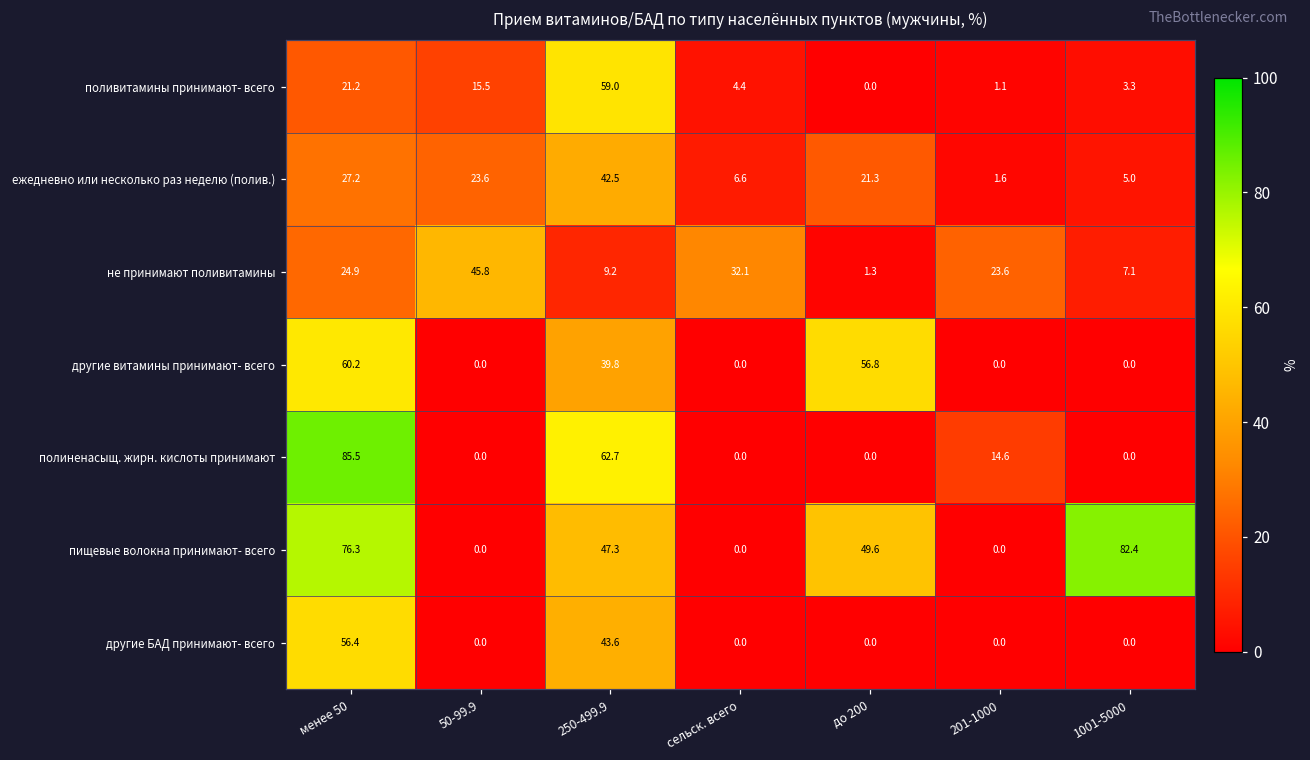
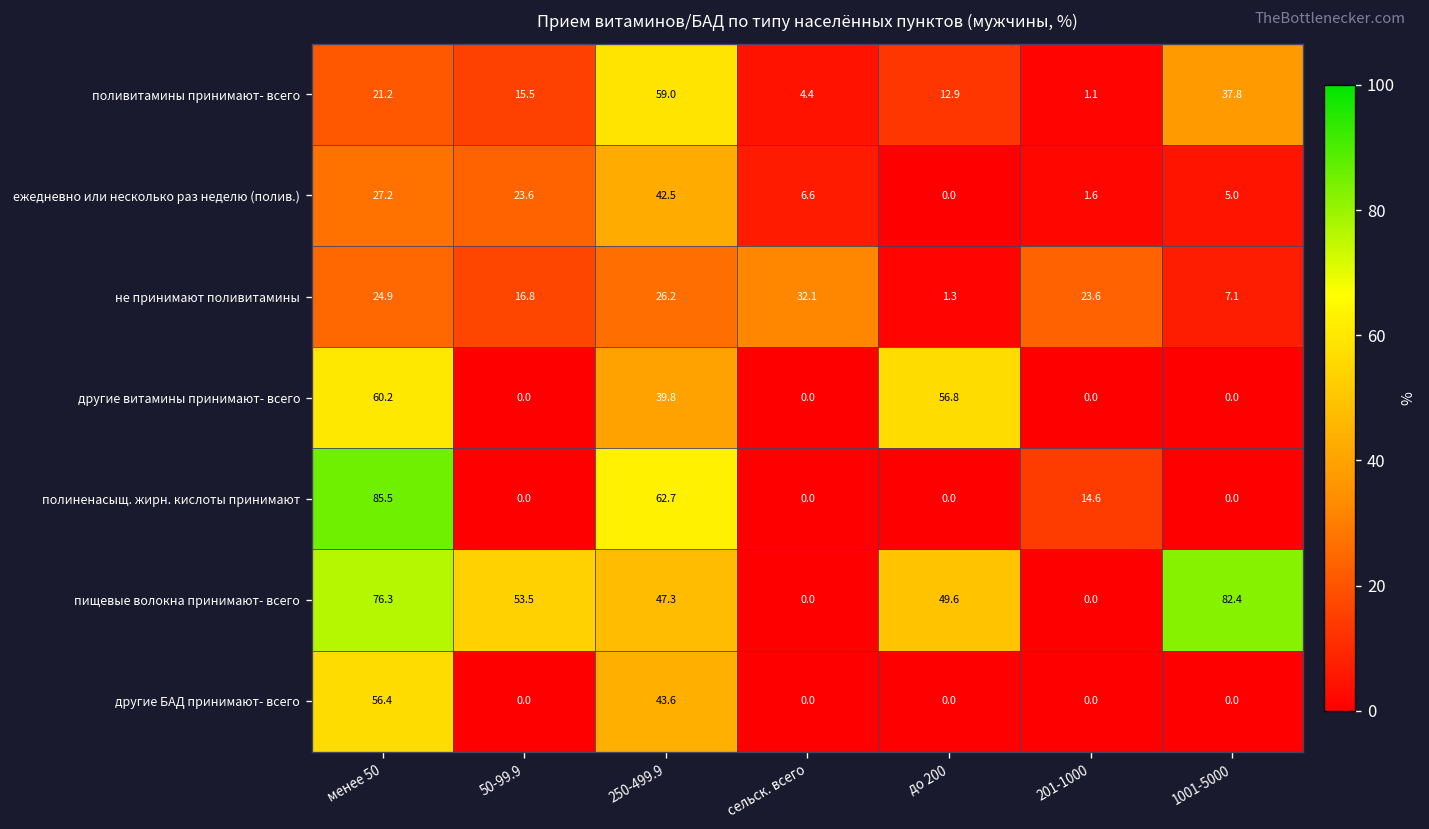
  {
    "поливитамины принимают- всего": {
      "менее 50": 21.2,
      "50-99.9": 15.5,
      "250-499.9": 59.0,
      "сельск. всего": 4.4,
-     "до 200": 0.0,
+     "до 200": 12.9,
      "201-1000": 1.1,
-     "1001-5000": 3.3
+     "1001-5000": 37.8
    },
    "ежедневно или несколько раз неделю (полив.)": {
      "менее 50": 27.2,
      "50-99.9": 23.6,
      "250-499.9": 42.5,
      "сельск. всего": 6.6,
-     "до 200": 21.3,
+     "до 200": 0.0,
      "201-1000": 1.6,
      "1001-5000": 5.0
    },
    "не принимают поливитамины": {
      "менее 50": 24.9,
-     "50-99.9": 45.8,
-     "250-499.9": 9.2,
+     "50-99.9": 16.8,
+     "250-499.9": 26.2,
      "сельск. всего": 32.1,
      "до 200": 1.3,
      "201-1000": 23.6,
      "1001-5000": 7.1
    },
    "другие витамины принимают- всего": {
      "менее 50": 60.2,
      "50-99.9": 0.0,
      "250-499.9": 39.8,
      "сельск. всего": 0.0,
      "до 200": 56.8,
      "201-1000": 0.0,
      "1001-5000": 0.0
    },
    "полиненасыщ. жирн. кислоты принимают": {
      "менее 50": 85.5,
      "50-99.9": 0.0,
      "250-499.9": 62.7,
      "сельск. всего": 0.0,
      "до 200": 0.0,
      "201-1000": 14.6,
      "1001-5000": 0.0
    },
    "пищевые волокна принимают- всего": {
      "менее 50": 76.3,
-     "50-99.9": 0.0,
+     "50-99.9": 53.5,
      "250-499.9": 47.3,
      "сельск. всего": 0.0,
      "до 200": 49.6,
      "201-1000": 0.0,
      "1001-5000": 82.4
    },
    "другие БАД принимают- всего": {
      "менее 50": 56.4,
      "50-99.9": 0.0,
      "250-499.9": 43.6,
      "сельск. всего": 0.0,
      "до 200": 0.0,
      "201-1000": 0.0,
      "1001-5000": 0.0
    }
  }
